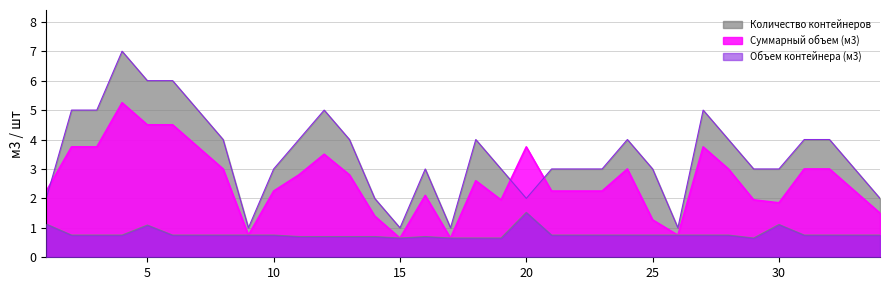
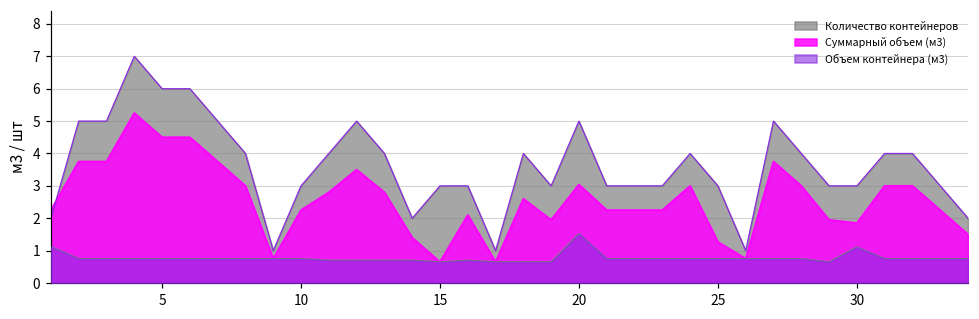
  {
    "Количество контейнеров": {
      "5": 6,
      "10": 3,
-     "15": 1,
-     "20": 2,
+     "15": 3,
+     "20": 5,
      "25": 3,
      "30": 3
    },
    "Суммарный объем (м3)": {
      "5": 4.5,
      "10": 2.3,
-     "20": 3.8,
+     "20": 3.0,
      "25": 1.3,
      "30": 1.9
    },
    "Объем контейнера (м3)": {
-     "5": 1.1,
+     "5": 0.8,
      "10": 0.8,
      "20": 1.5,
      "25": 0.8,
      "30": 1.1
    }
  }
